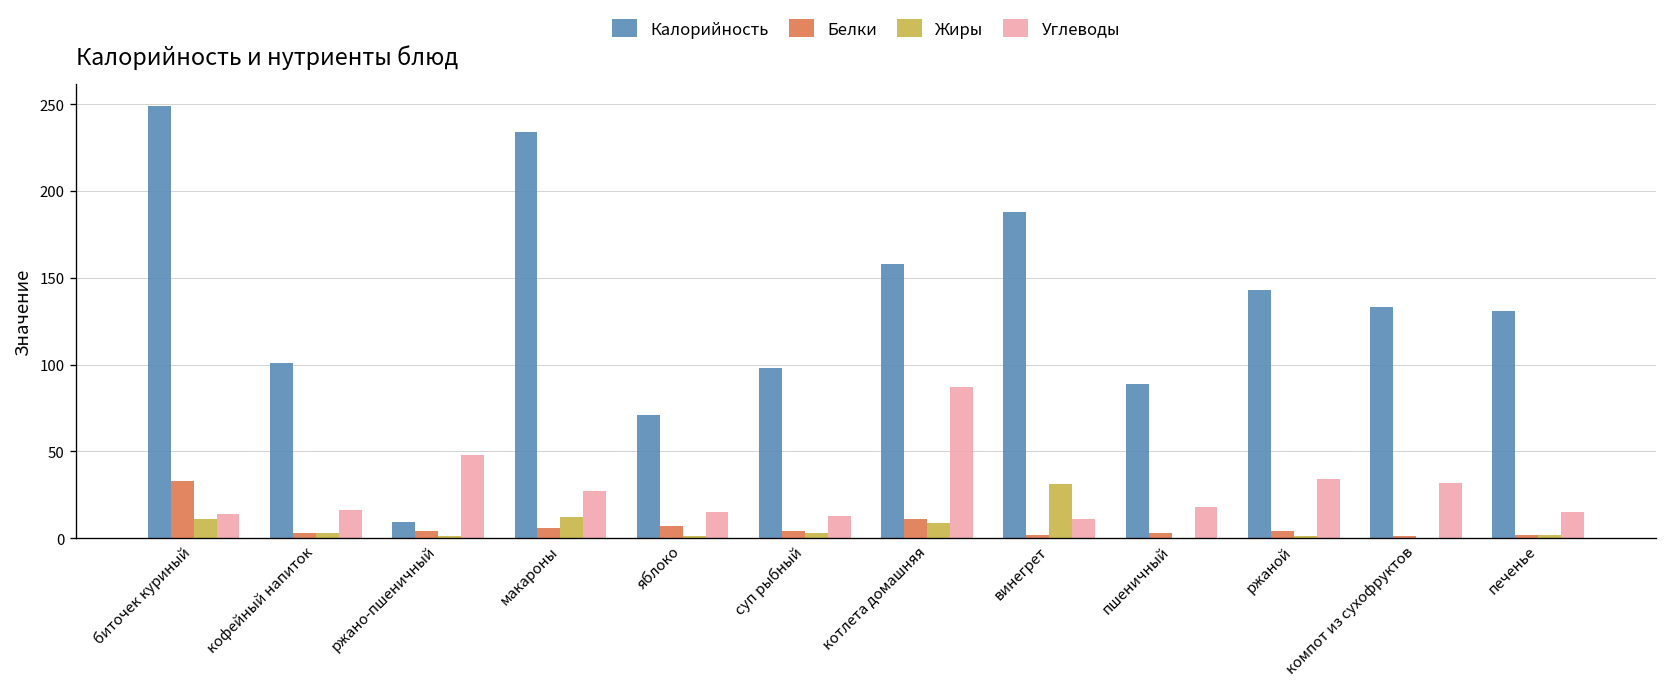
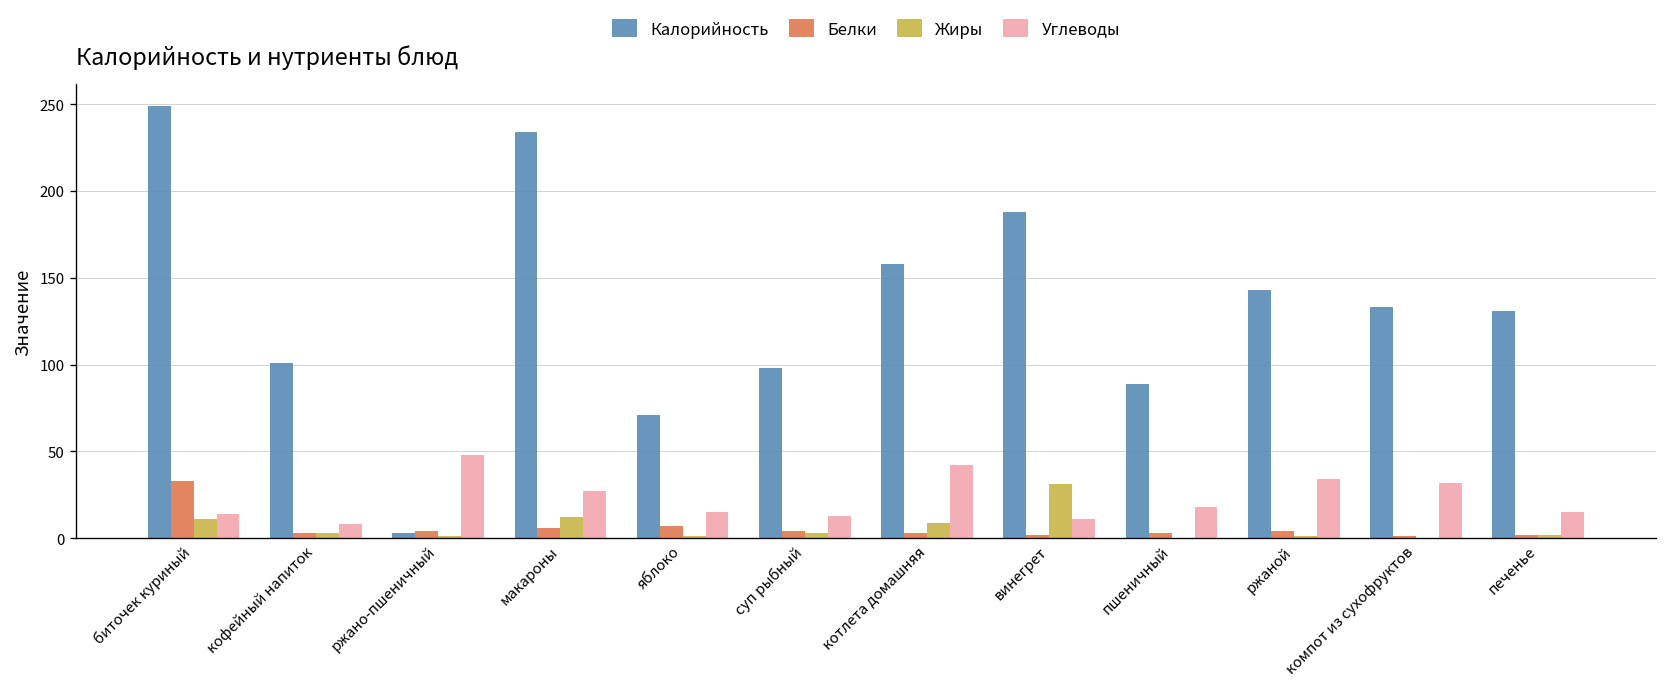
  {
    "Калорийность": {
      "биточек куриный": 249,
      "кофейный напиток": 101,
-     "ржано-пшеничный": 9,
+     "ржано-пшеничный": 3,
      "макароны": 234,
      "яблоко": 71,
      "суп рыбный": 98,
      "котлета домашняя": 158,
      "винегрет": 188,
      "пшеничный": 89,
      "ржаной": 143,
      "компот из сухофруктов": 133,
      "печенье": 131
    },
    "Белки": {
      "биточек куриный": 33,
      "кофейный напиток": 3,
      "ржано-пшеничный": 4,
      "макароны": 6,
      "яблоко": 7,
      "суп рыбный": 4,
-     "котлета домашняя": 11,
+     "котлета домашняя": 3,
      "винегрет": 2,
      "пшеничный": 3,
      "ржаной": 4,
      "печенье": 2
    },
    "Жиры": {
      "биточек куриный": 11,
      "кофейный напиток": 3,
      "макароны": 12,
      "суп рыбный": 3,
      "котлета домашняя": 9,
      "винегрет": 31,
      "пшеничный": 0,
      "компот из сухофруктов": 0,
      "печенье": 2
    },
    "Углеводы": {
      "биточек куриный": 14,
-     "кофейный напиток": 16,
+     "кофейный напиток": 8,
      "ржано-пшеничный": 48,
      "макароны": 27,
      "яблоко": 15,
      "суп рыбный": 13,
-     "котлета домашняя": 87,
+     "котлета домашняя": 42,
      "винегрет": 11,
      "пшеничный": 18,
      "ржаной": 34,
      "компот из сухофруктов": 32,
      "печенье": 15
    }
  }
